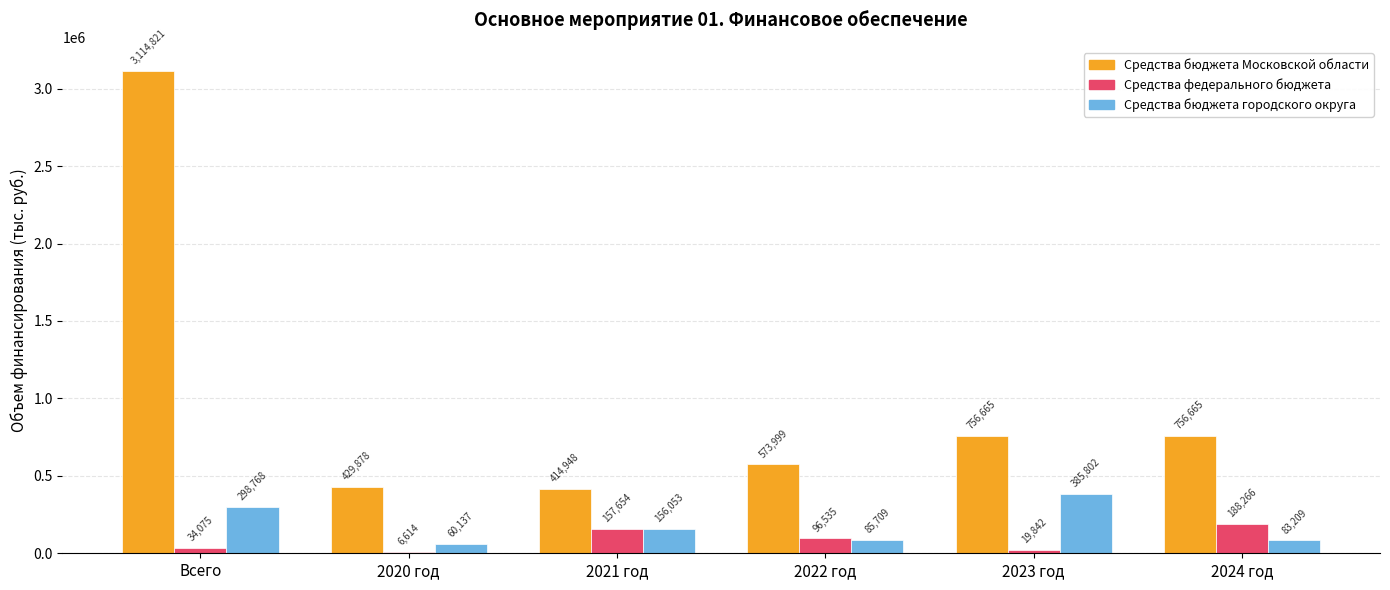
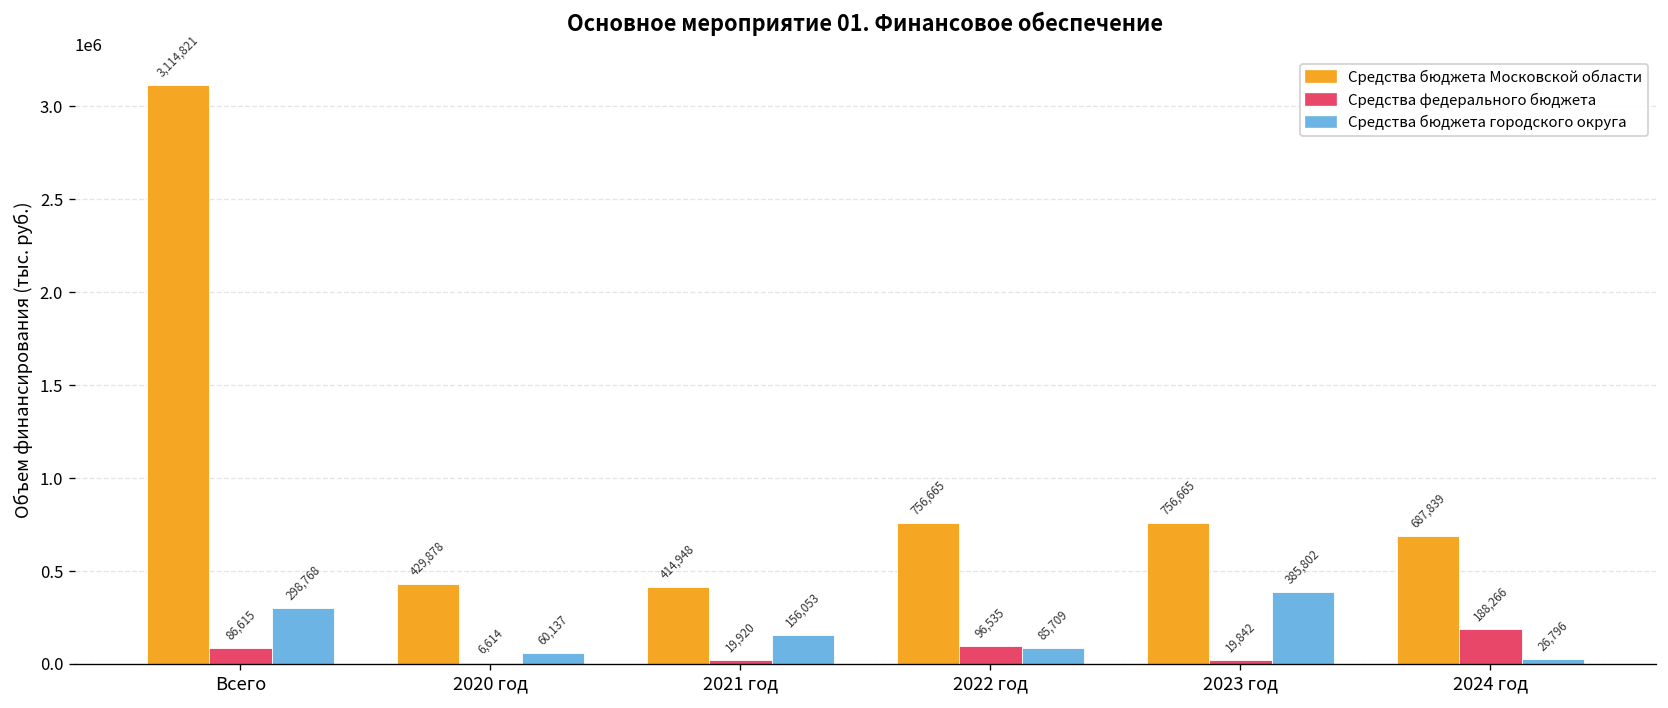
  {
    "Средства бюджета Московской области": {
      "Всего": "3,114,821",
      "2020 год": "429,878",
      "2021 год": "414,948",
-     "2022 год": "573,999",
+     "2022 год": "756,665",
      "2023 год": "756,665",
-     "2024 год": "756,665"
+     "2024 год": "687,839"
    },
    "Средства федерального бюджета": {
-     "Всего": "34,075",
+     "Всего": "86,615",
      "2020 год": "6,614",
-     "2021 год": "157,654",
+     "2021 год": "19,920",
      "2022 год": "96,535",
      "2023 год": "19,842",
      "2024 год": "188,266"
    },
    "Средства бюджета городского округа": {
      "Всего": "298,768",
      "2020 год": "60,137",
      "2021 год": "156,053",
      "2022 год": "85,709",
      "2023 год": "385,802",
-     "2024 год": "83,209"
+     "2024 год": "26,796"
    }
  }
